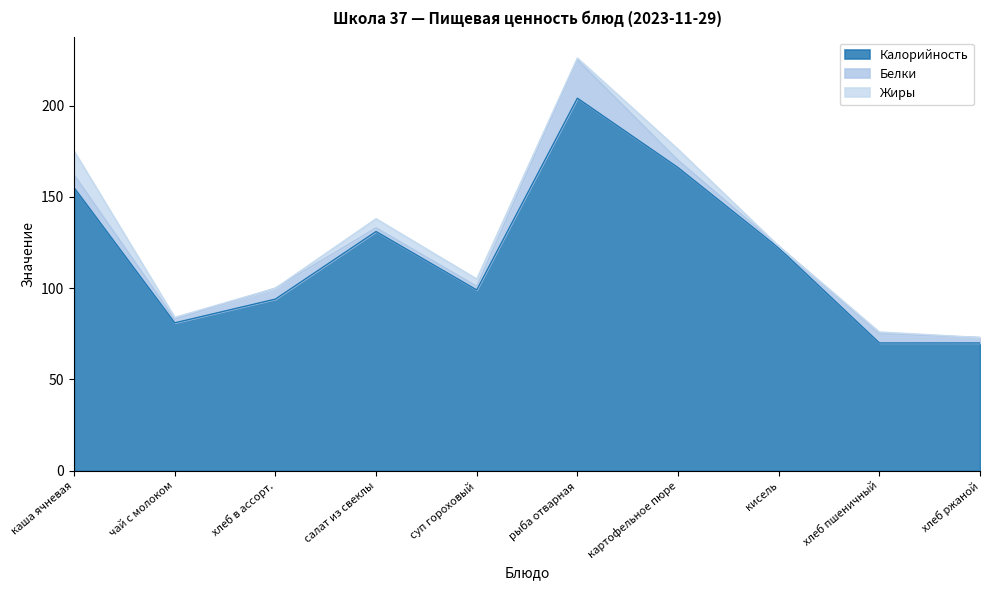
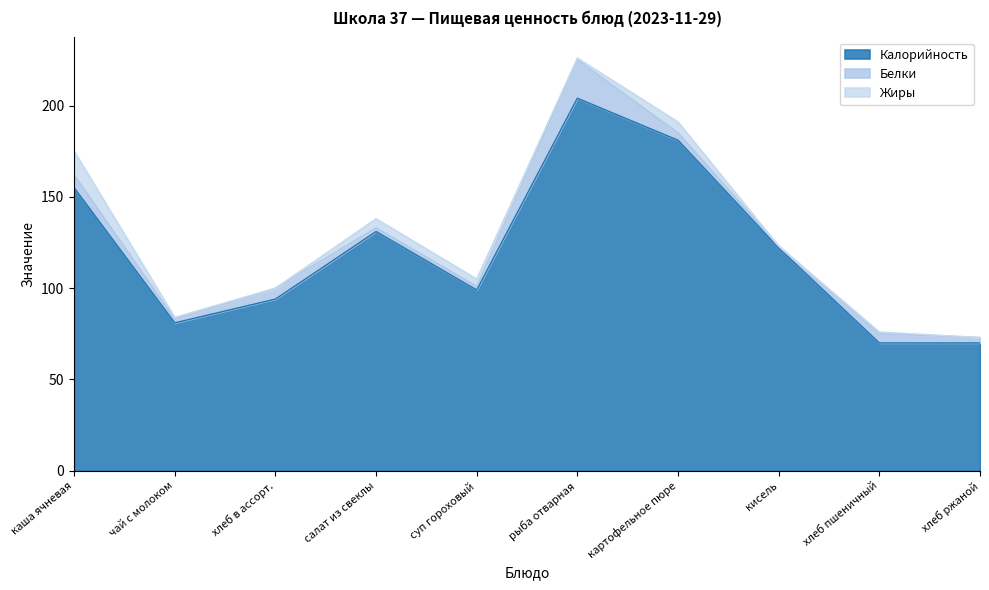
  {
    "Калорийность": {
      "каша ячневая": 155,
      "чай с молоком": 81,
      "хлеб в ассорт.": 94,
      "салат из свеклы": 131,
      "суп гороховый": 99,
      "рыба отварная": 204,
-     "картофельное пюре": 166,
+     "картофельное пюре": 181,
      "хлеб пшеничный": 70,
      "хлеб ржаной": 70
    }
  }
